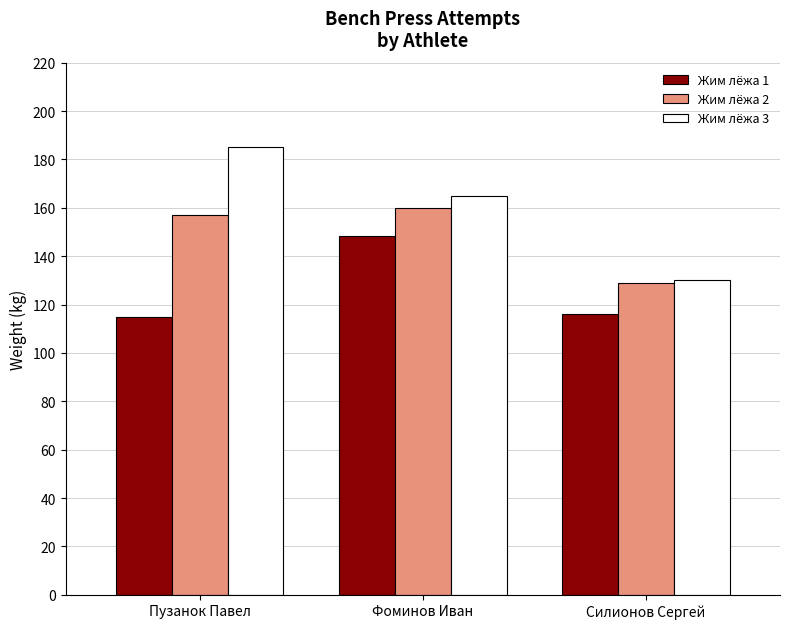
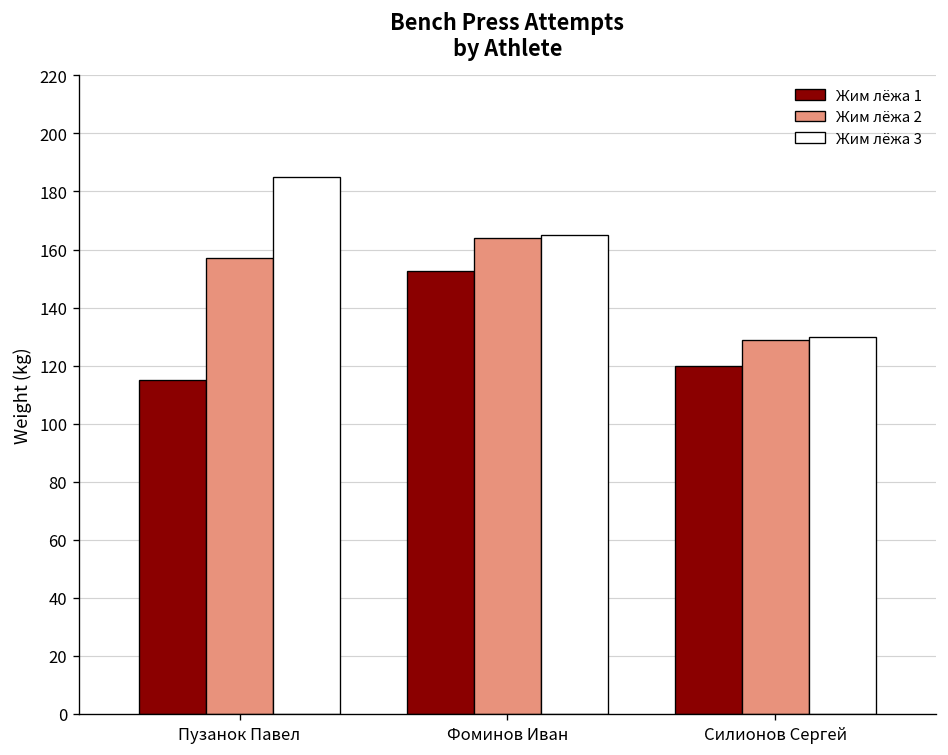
  {
    "Жим лёжа 1": {
      "Пузанок Павел": 115,
-     "Фоминов Иван": 148,
-     "Силионов Сергей": 116
+     "Фоминов Иван": 153,
+     "Силионов Сергей": 120
    },
    "Жим лёжа 2": {
      "Пузанок Павел": 157,
-     "Фоминов Иван": 160,
+     "Фоминов Иван": 164,
      "Силионов Сергей": 129
    },
    "Жим лёжа 3": {
      "Пузанок Павел": 185,
      "Фоминов Иван": 165,
      "Силионов Сергей": 130
    }
  }
